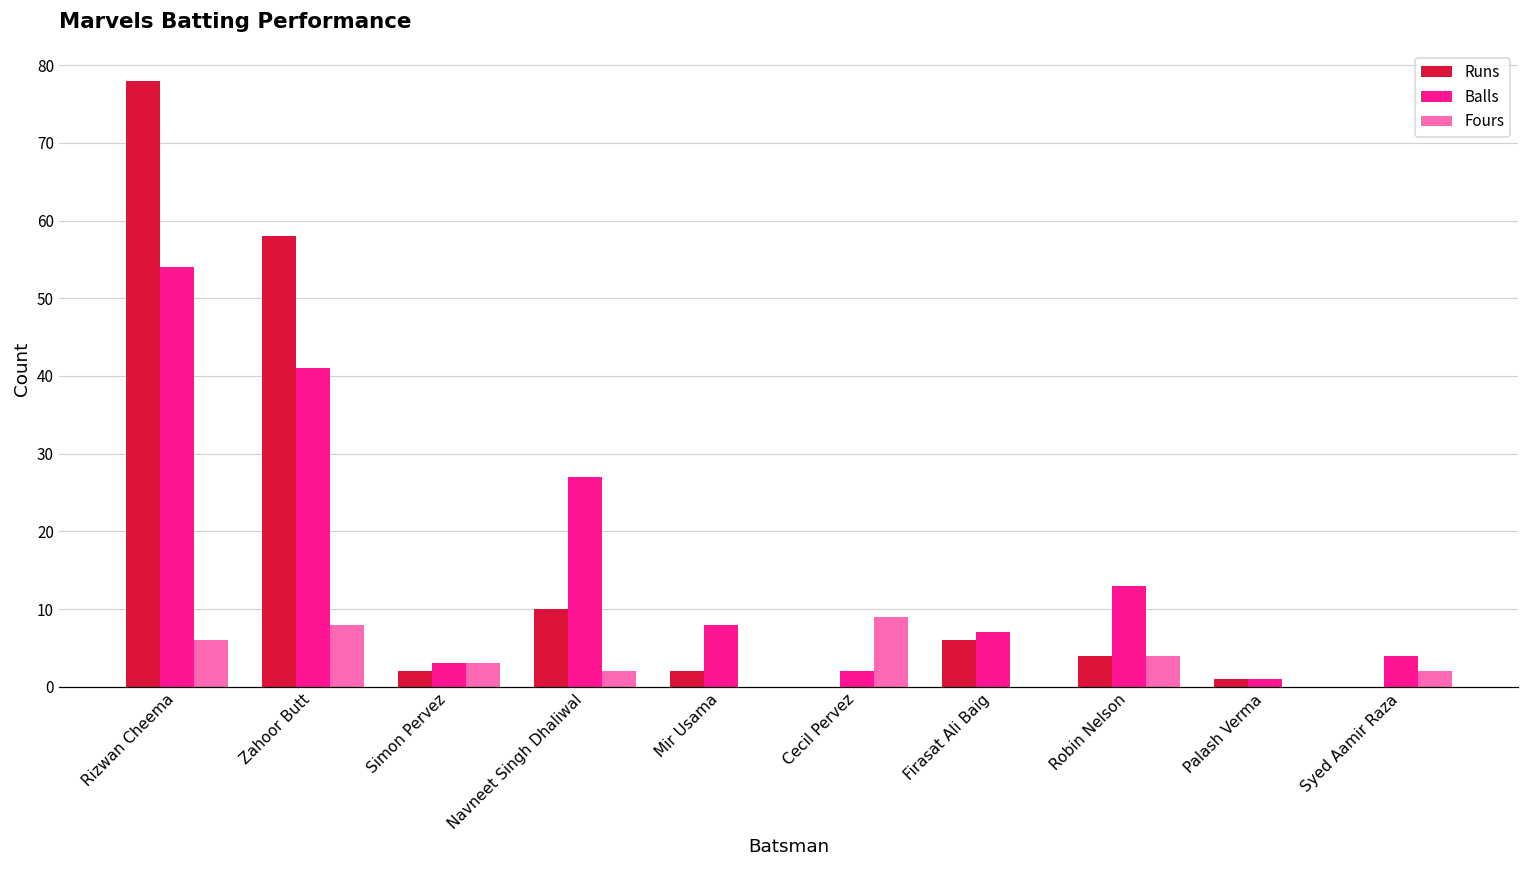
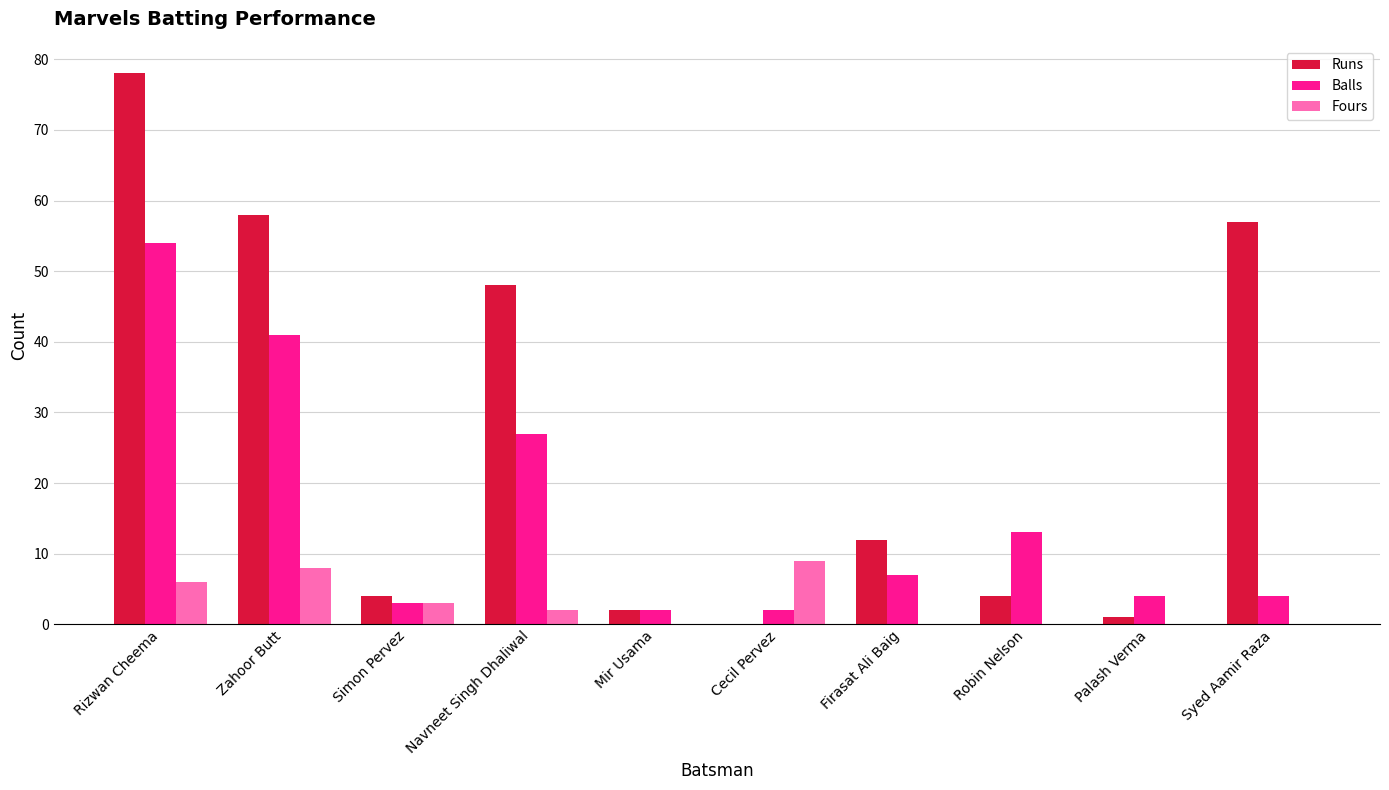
  {
    "Runs": {
      "Rizwan Cheema": 78,
      "Zahoor Butt": 58,
-     "Simon Pervez": 2,
-     "Navneet Singh Dhaliwal": 10,
+     "Simon Pervez": 4,
+     "Navneet Singh Dhaliwal": 48,
      "Mir Usama": 2,
      "Cecil Pervez": 0,
-     "Firasat Ali Baig": 6,
+     "Firasat Ali Baig": 12,
      "Robin Nelson": 4,
      "Palash Verma": 1,
-     "Syed Aamir Raza": 0
+     "Syed Aamir Raza": 57
    },
    "Balls": {
      "Rizwan Cheema": 54,
      "Zahoor Butt": 41,
      "Simon Pervez": 3,
      "Navneet Singh Dhaliwal": 27,
-     "Mir Usama": 8,
+     "Mir Usama": 2,
      "Cecil Pervez": 2,
      "Firasat Ali Baig": 7,
      "Robin Nelson": 13,
-     "Palash Verma": 1,
+     "Palash Verma": 4,
      "Syed Aamir Raza": 4
    },
    "Fours": {
      "Rizwan Cheema": 6,
      "Zahoor Butt": 8,
      "Simon Pervez": 3,
      "Navneet Singh Dhaliwal": 2,
      "Mir Usama": 0,
      "Cecil Pervez": 9,
      "Firasat Ali Baig": 0,
-     "Robin Nelson": 4,
+     "Robin Nelson": 0,
      "Palash Verma": 0,
-     "Syed Aamir Raza": 2
+     "Syed Aamir Raza": 0
    }
  }
